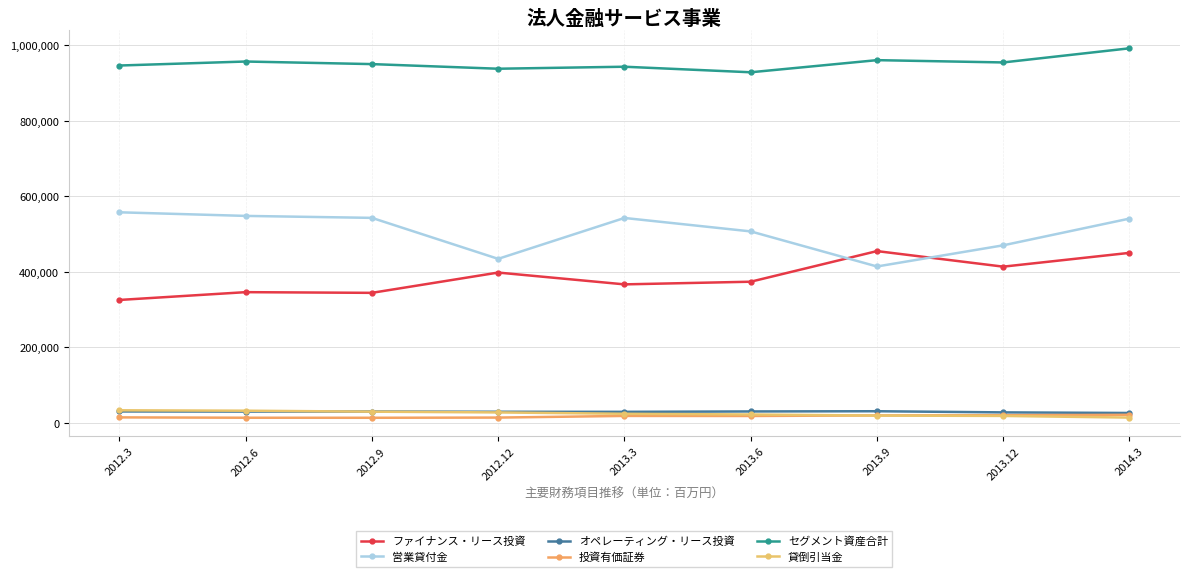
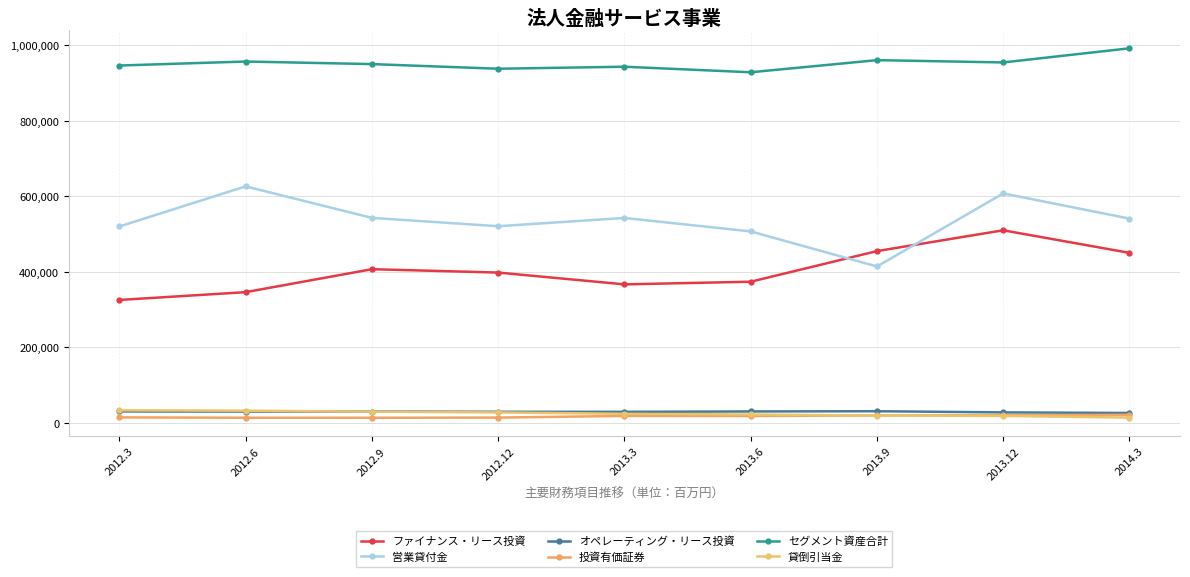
  {
    "ファイナンス・リース投資": {
      "2012.3": "330,000",
      "2012.6": "350,000",
-     "2012.9": "340,000",
+     "2012.9": "410,000",
      "2012.12": "400,000",
      "2013.3": "370,000",
      "2013.6": "370,000",
      "2013.9": "450,000",
-     "2013.12": "410,000",
+     "2013.12": "510,000",
      "2014.3": "450,000"
    },
    "営業貸付金": {
-     "2012.3": "560,000",
-     "2012.6": "550,000",
+     "2012.3": "520,000",
+     "2012.6": "630,000",
      "2012.9": "540,000",
-     "2012.12": "430,000",
+     "2012.12": "520,000",
      "2013.3": "540,000",
      "2013.6": "510,000",
      "2013.9": "410,000",
-     "2013.12": "470,000",
+     "2013.12": "610,000",
      "2014.3": "540,000"
    }
  }
